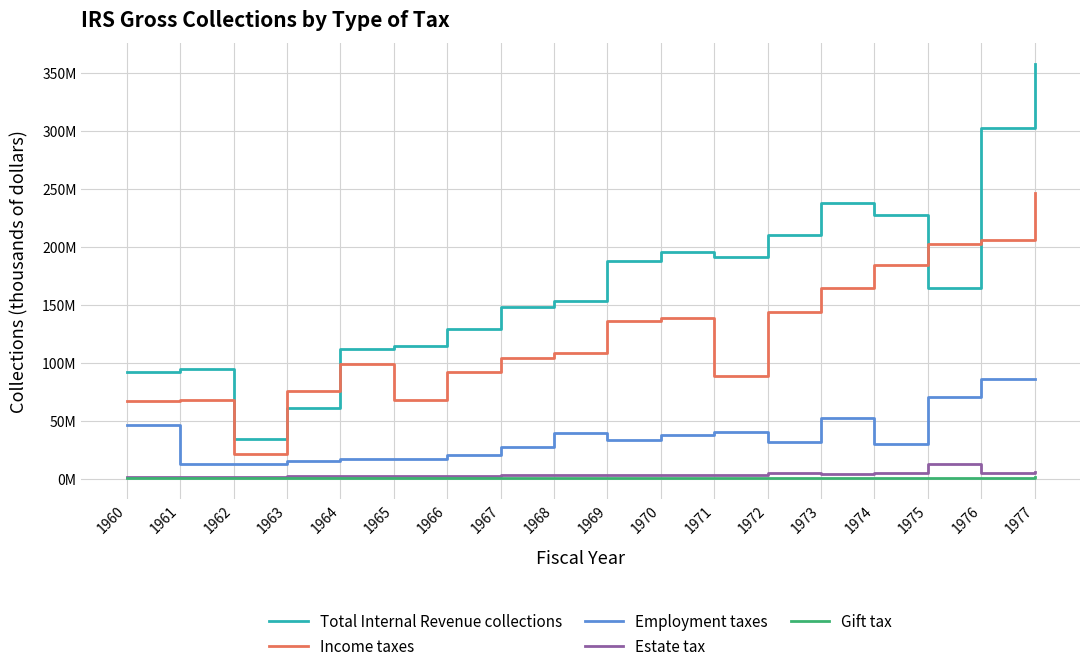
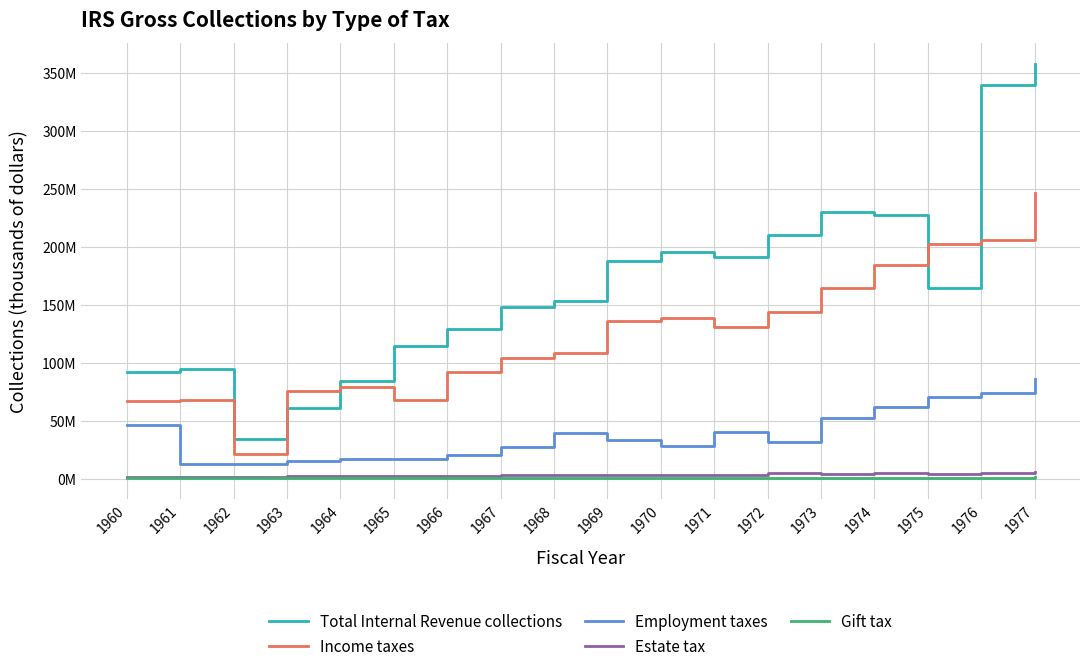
  {
    "Total Internal Revenue collections": {
      "1960": 92000000,
      "1961": 94000000,
      "1962": 34000000,
      "1963": 61000000,
-     "1964": 112000000,
+     "1964": 84000000,
      "1965": 114000000,
      "1966": 129000000,
      "1967": 148000000,
      "1968": 154000000,
      "1969": 188000000,
      "1970": 196000000,
      "1971": 192000000,
      "1972": 210000000,
-     "1973": 238000000,
+     "1973": 230000000,
      "1974": 228000000,
      "1975": 164000000,
-     "1976": 303000000,
+     "1976": 340000000,
      "1977": 358000000
    },
    "Income taxes": {
      "1960": 67000000,
      "1961": 68000000,
      "1962": 21000000,
      "1963": 75000000,
-     "1964": 99000000,
+     "1964": 79000000,
      "1965": 68000000,
      "1966": 92000000,
      "1967": 104000000,
      "1968": 108000000,
      "1969": 136000000,
      "1970": 139000000,
-     "1971": 88000000,
+     "1971": 131000000,
      "1972": 144000000,
      "1973": 164000000,
      "1974": 185000000,
      "1975": 202000000,
      "1976": 206000000,
      "1977": 247000000
    },
    "Employment taxes": {
      "1960": 47000000,
      "1961": 13000000,
      "1962": 13000000,
      "1963": 15000000,
      "1964": 17000000,
      "1965": 17000000,
      "1966": 20000000,
      "1967": 27000000,
      "1968": 39000000,
      "1969": 33000000,
-     "1970": 37000000,
+     "1970": 28000000,
      "1971": 40000000,
      "1972": 32000000,
      "1973": 52000000,
-     "1974": 30000000,
+     "1974": 62000000,
      "1975": 70000000,
-     "1976": 86000000,
+     "1976": 74000000,
      "1977": 86000000
    },
    "Estate tax": {
      "1966": 3000000,
      "1967": 3000000,
      "1968": 3000000,
      "1969": 3000000,
      "1970": 3000000,
      "1971": 3000000,
      "1972": 5000000,
      "1973": 4000000,
      "1974": 5000000,
-     "1975": 13000000,
+     "1975": 4000000,
      "1976": 5000000,
      "1977": 6000000
    },
    "Gift tax": {
      "1966": 0,
      "1967": 0,
      "1968": 0,
      "1969": 0,
      "1970": 0,
      "1971": 0,
      "1972": 0,
      "1973": 1000000,
      "1974": 0,
      "1975": 0,
      "1976": 0,
      "1977": 2000000
    }
  }
